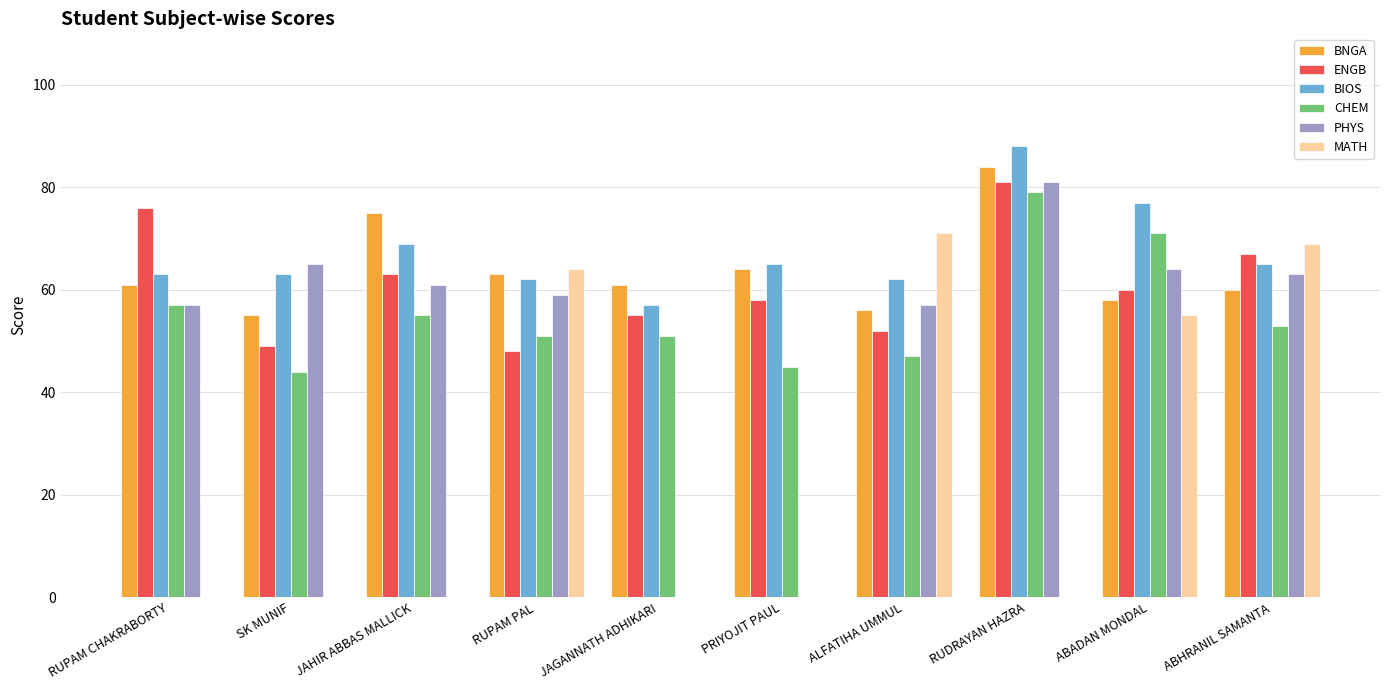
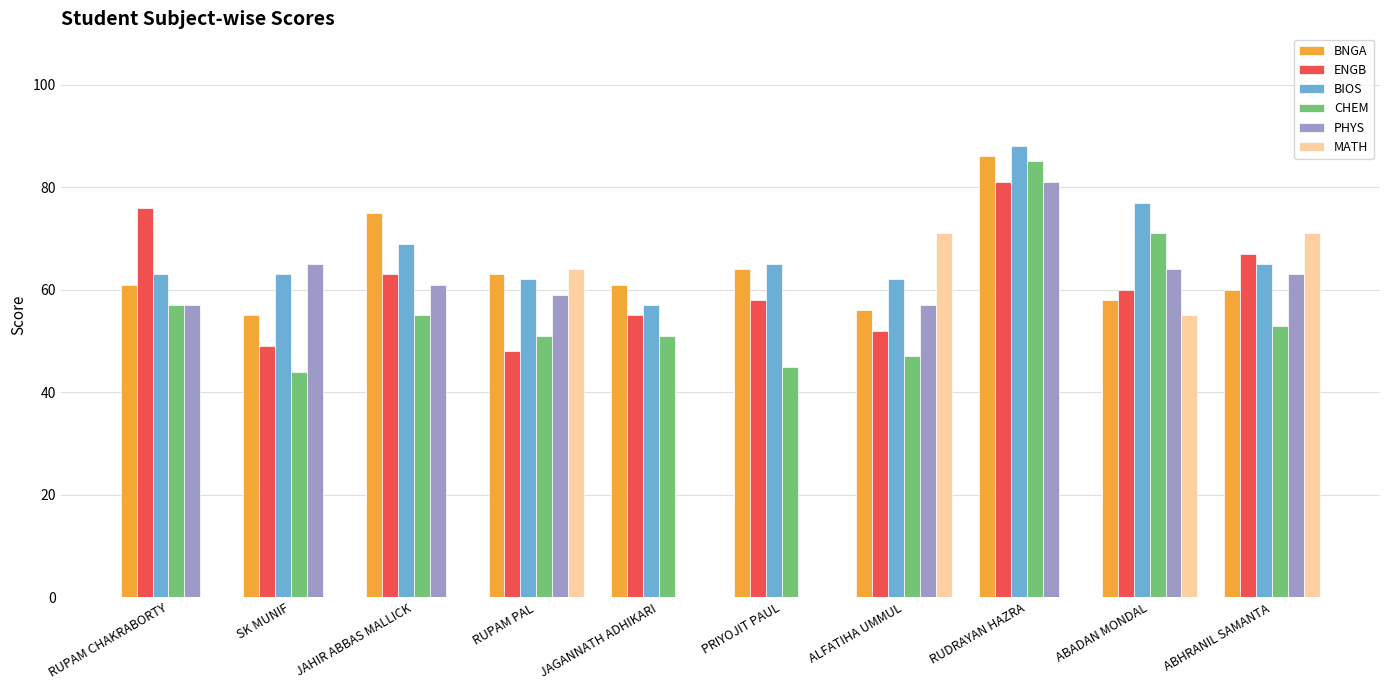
  {
    "BNGA": {
      "RUPAM CHAKRABORTY": 61,
      "SK MUNIF": 55,
      "JAHIR ABBAS MALLICK": 75,
      "RUPAM PAL": 63,
      "JAGANNATH ADHIKARI": 61,
      "PRIYOJIT PAUL": 64,
      "ALFATIHA UMMUL": 56,
-     "RUDRAYAN HAZRA": 84,
+     "RUDRAYAN HAZRA": 86,
      "ABADAN MONDAL": 58,
      "ABHRANIL SAMANTA": 60
    },
    "ENGB": {
      "RUPAM CHAKRABORTY": 76,
      "SK MUNIF": 49,
      "JAHIR ABBAS MALLICK": 63,
      "RUPAM PAL": 48,
      "JAGANNATH ADHIKARI": 55,
      "PRIYOJIT PAUL": 58,
      "ALFATIHA UMMUL": 52,
      "RUDRAYAN HAZRA": 81,
      "ABADAN MONDAL": 60,
      "ABHRANIL SAMANTA": 67
    },
    "CHEM": {
      "RUPAM CHAKRABORTY": 57,
      "SK MUNIF": 44,
      "JAHIR ABBAS MALLICK": 55,
      "RUPAM PAL": 51,
      "JAGANNATH ADHIKARI": 51,
      "PRIYOJIT PAUL": 45,
      "ALFATIHA UMMUL": 47,
-     "RUDRAYAN HAZRA": 79,
+     "RUDRAYAN HAZRA": 85,
      "ABADAN MONDAL": 71,
      "ABHRANIL SAMANTA": 53
    },
    "MATH": {
      "RUPAM CHAKRABORTY": 0,
      "SK MUNIF": 0,
      "JAHIR ABBAS MALLICK": 0,
      "RUPAM PAL": 64,
      "JAGANNATH ADHIKARI": 0,
      "PRIYOJIT PAUL": 0,
      "ALFATIHA UMMUL": 71,
      "RUDRAYAN HAZRA": 0,
      "ABADAN MONDAL": 55,
-     "ABHRANIL SAMANTA": 69
+     "ABHRANIL SAMANTA": 71
    }
  }
